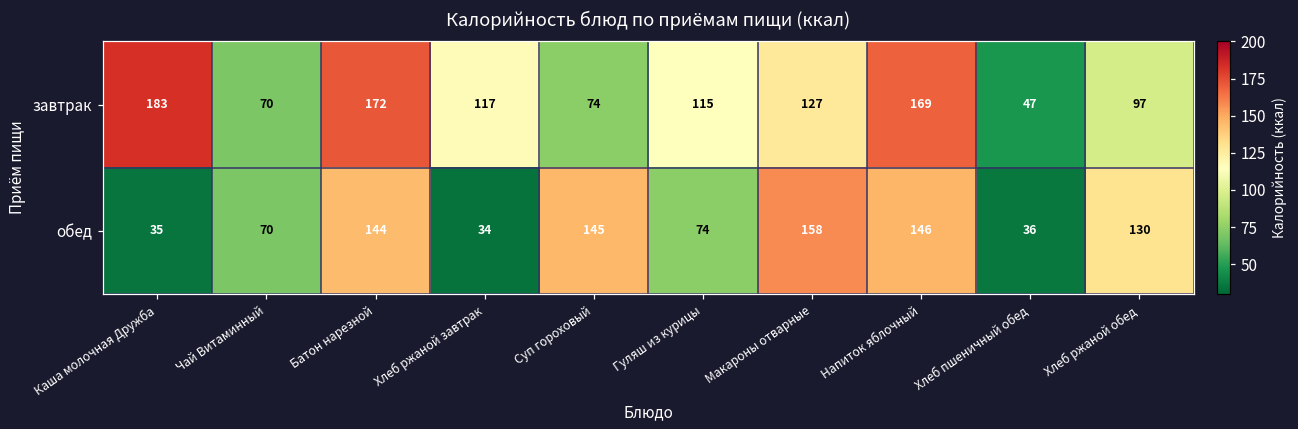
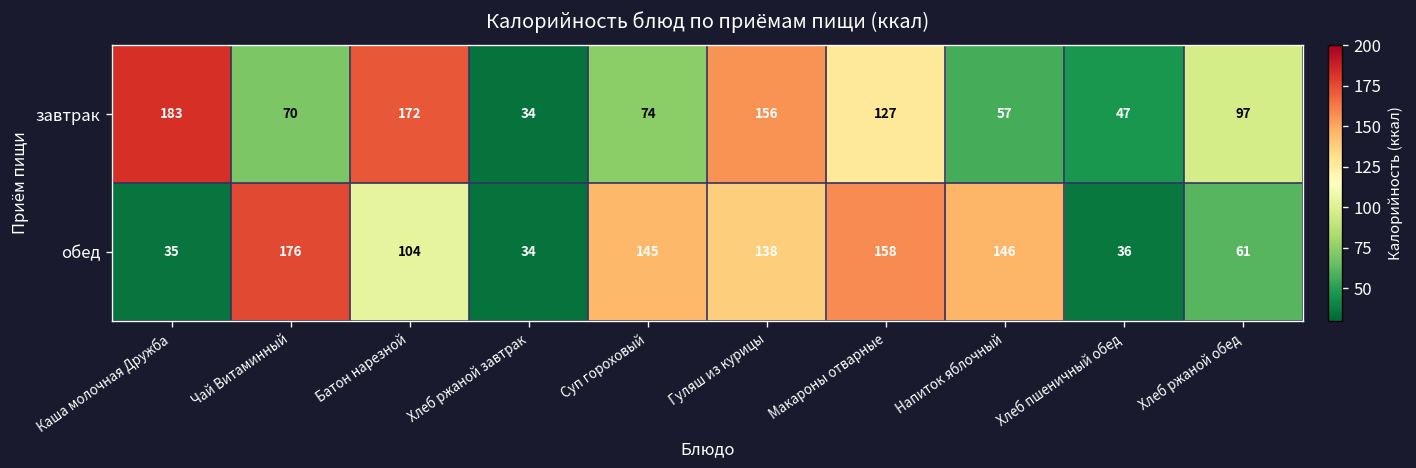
  {
    "завтрак": {
      "Каша молочная Дружба": 183,
      "Чай Витаминный": 70,
      "Батон нарезной": 172,
-     "Хлеб ржаной завтрак": 117,
+     "Хлеб ржаной завтрак": 34,
      "Суп гороховый": 74,
-     "Гуляш из курицы": 115,
+     "Гуляш из курицы": 156,
      "Макароны отварные": 127,
-     "Напиток яблочный": 169,
+     "Напиток яблочный": 57,
      "Хлеб пшеничный обед": 47,
      "Хлеб ржаной обед": 97
    },
    "обед": {
      "Каша молочная Дружба": 35,
-     "Чай Витаминный": 70,
-     "Батон нарезной": 144,
+     "Чай Витаминный": 176,
+     "Батон нарезной": 104,
      "Хлеб ржаной завтрак": 34,
      "Суп гороховый": 145,
-     "Гуляш из курицы": 74,
+     "Гуляш из курицы": 138,
      "Макароны отварные": 158,
      "Напиток яблочный": 146,
      "Хлеб пшеничный обед": 36,
-     "Хлеб ржаной обед": 130
+     "Хлеб ржаной обед": 61
    }
  }
